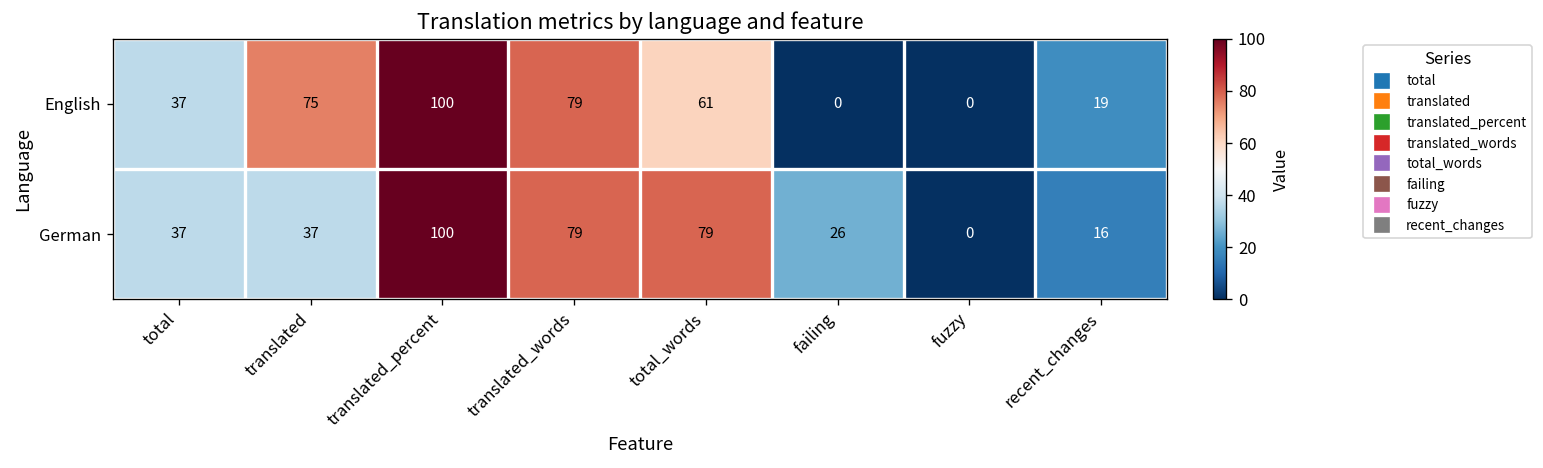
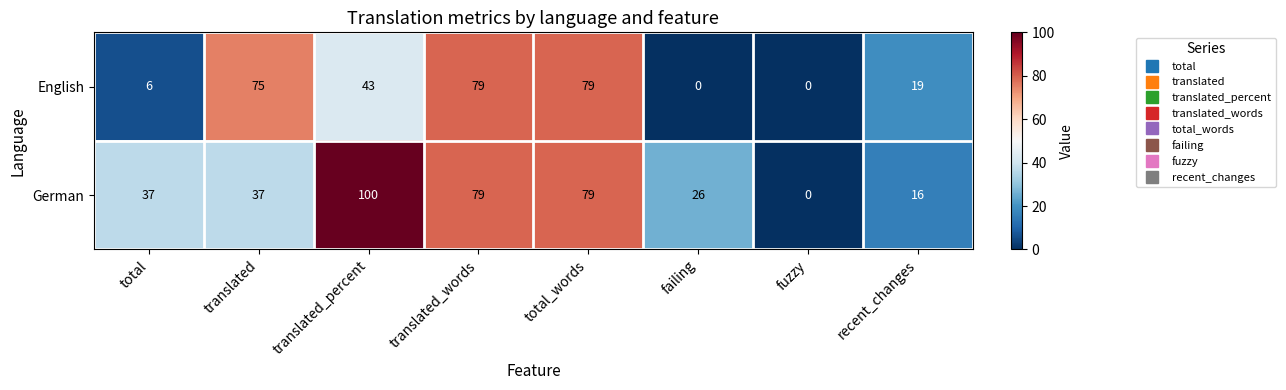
  {
    "English": {
-     "total": 37,
+     "total": 6,
      "translated": 75,
-     "translated_percent": 100,
+     "translated_percent": 43,
      "translated_words": 79,
-     "total_words": 61,
+     "total_words": 79,
      "failing": 0,
      "fuzzy": 0,
      "recent_changes": 19
    },
    "German": {
      "total": 37,
      "translated": 37,
      "translated_percent": 100,
      "translated_words": 79,
      "total_words": 79,
      "failing": 26,
      "fuzzy": 0,
      "recent_changes": 16
    }
  }
